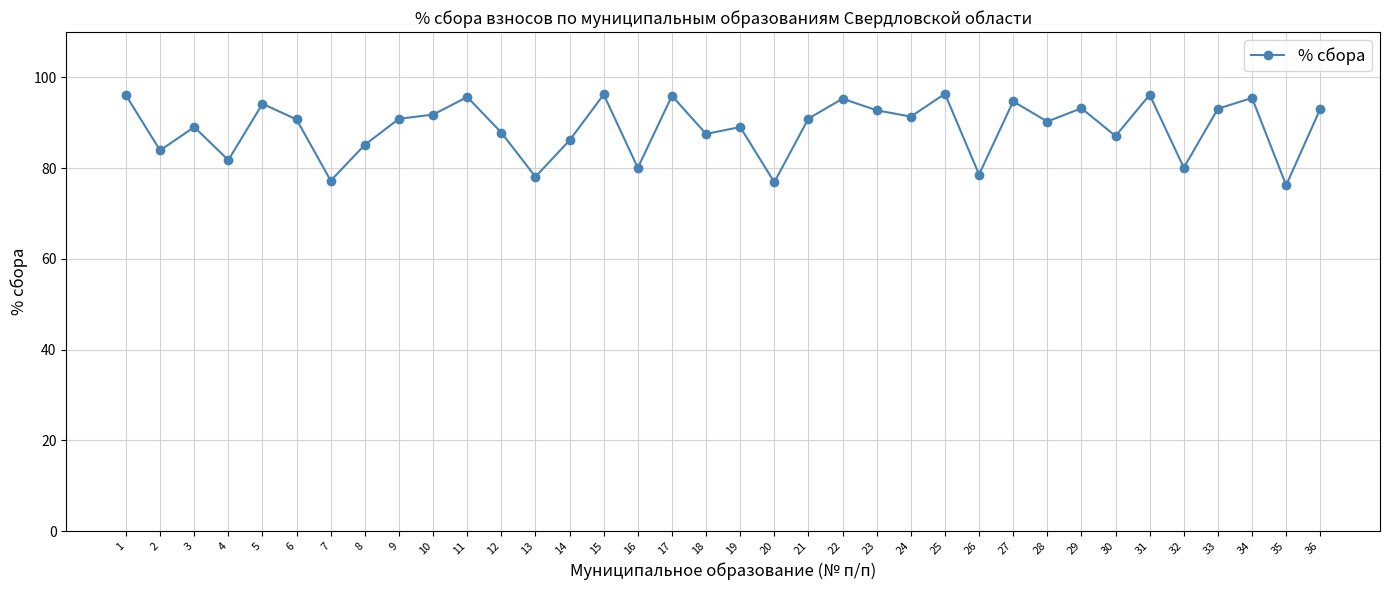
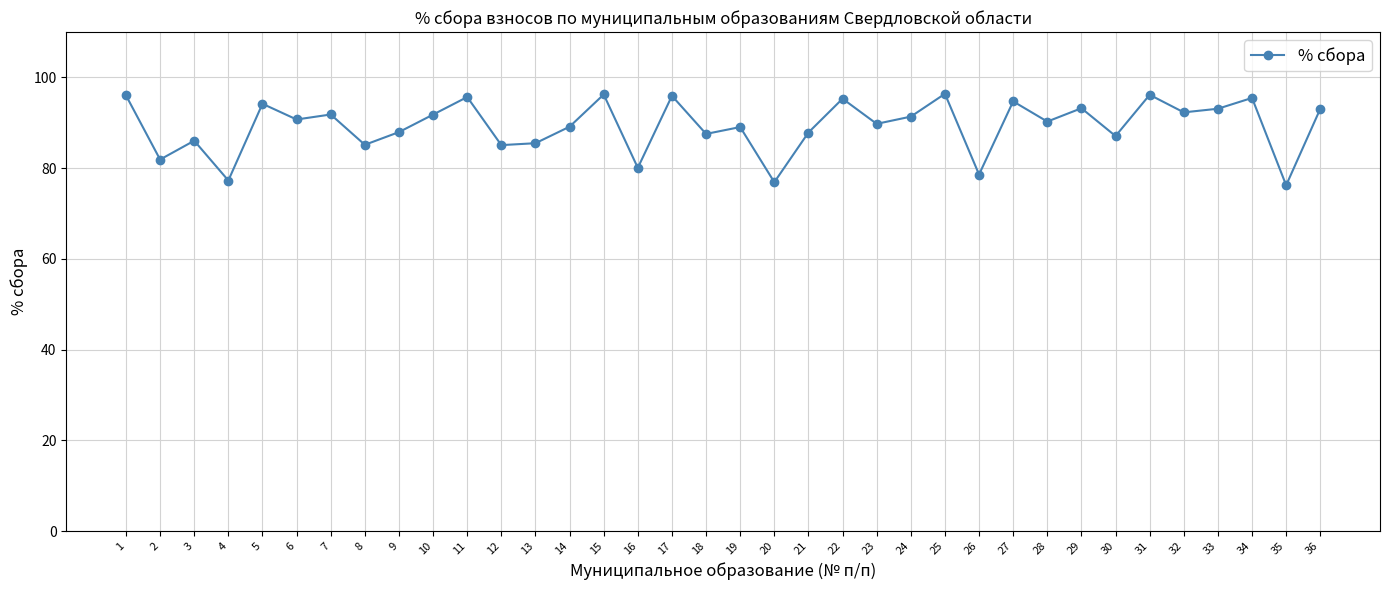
  {
    "1": 96,
-   "2": 84,
-   "3": 89,
-   "4": 82,
+   "2": 82,
+   "3": 86,
+   "4": 77,
    "5": 94,
    "6": 91,
-   "7": 77,
+   "7": 92,
    "8": 85,
-   "9": 91,
+   "9": 88,
    "10": 92,
    "11": 96,
-   "12": 88,
-   "13": 78,
-   "14": 86,
+   "12": 85,
+   "13": 86,
+   "14": 89,
    "15": 96,
    "16": 80,
    "17": 96,
    "18": 88,
    "19": 89,
    "20": 77,
-   "21": 91,
+   "21": 88,
    "22": 95,
-   "23": 93,
+   "23": 90,
    "24": 91,
    "25": 96,
    "26": 79,
    "27": 95,
    "28": 90,
    "29": 93,
    "30": 87,
    "31": 96,
-   "32": 80,
+   "32": 92,
    "33": 93,
    "34": 95,
    "35": 76,
    "36": 93
  }
